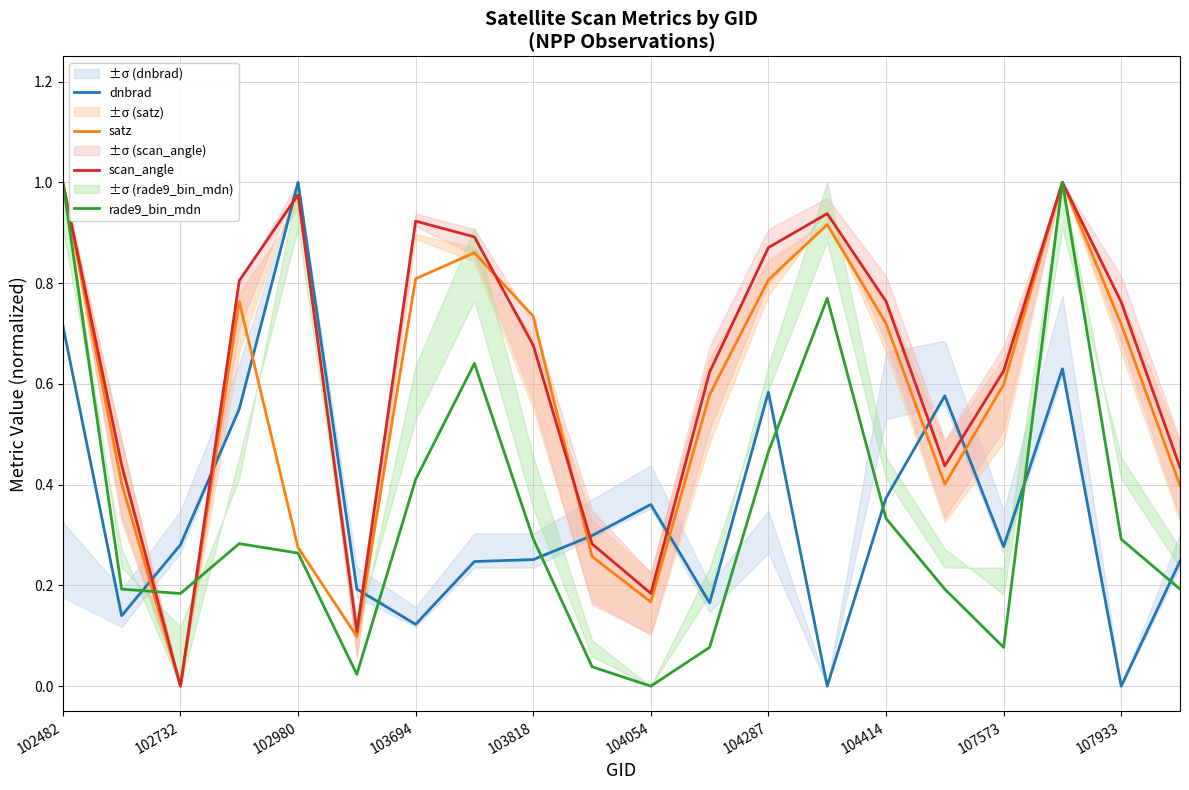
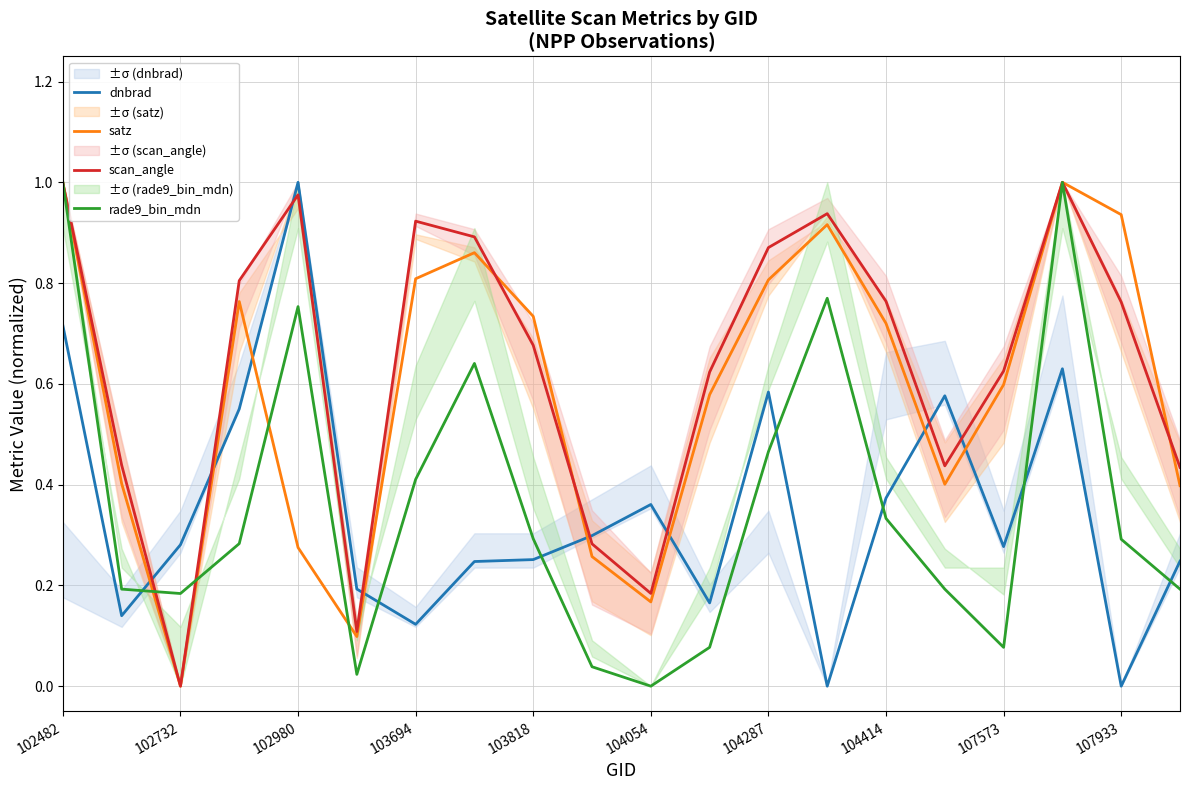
  {
    "dnbrad": {
      "102482": 0.72,
      "102732": 0.28,
      "103694": 0.12,
      "103818": 0.25,
      "104054": 0.36,
      "104287": 0.58,
      "104414": 0.37,
      "107573": 0.28
    },
    "satz": {
      "102980": 0.28,
      "103694": 0.81,
      "103818": 0.73,
      "104054": 0.17,
      "104287": 0.81,
      "104414": 0.72,
      "107573": 0.60,
-     "107933": 0.72
+     "107933": 0.94
    },
    "scan_angle": {
      "102980": 0.98,
      "103694": 0.92,
      "103818": 0.68,
      "104054": 0.18,
      "104287": 0.87,
      "107573": 0.63,
      "107933": 0.76
    },
    "rade9_bin_mdn": {
      "102732": 0.18,
-     "102980": 0.26,
+     "102980": 0.75,
      "103694": 0.41,
      "103818": 0.29,
      "104287": 0.47,
      "104414": 0.33,
      "107573": 0.08,
      "107933": 0.29
    }
  }
